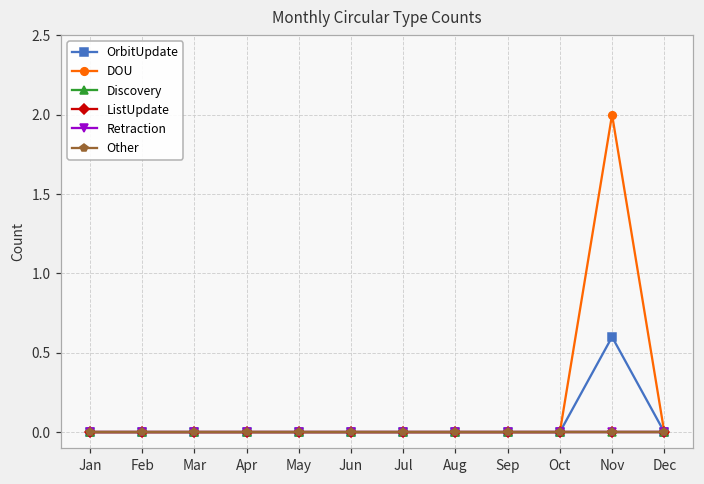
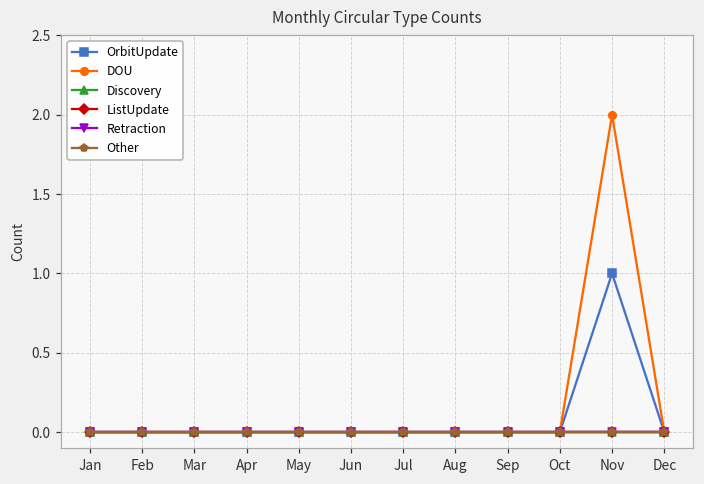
  {
    "OrbitUpdate": {
-     "Nov": 0.6
+     "Nov": 1.0
    },
    "DOU": {
      "Nov": 2.0
    },
    "Other": {
      "Nov": 0.0
    }
  }
